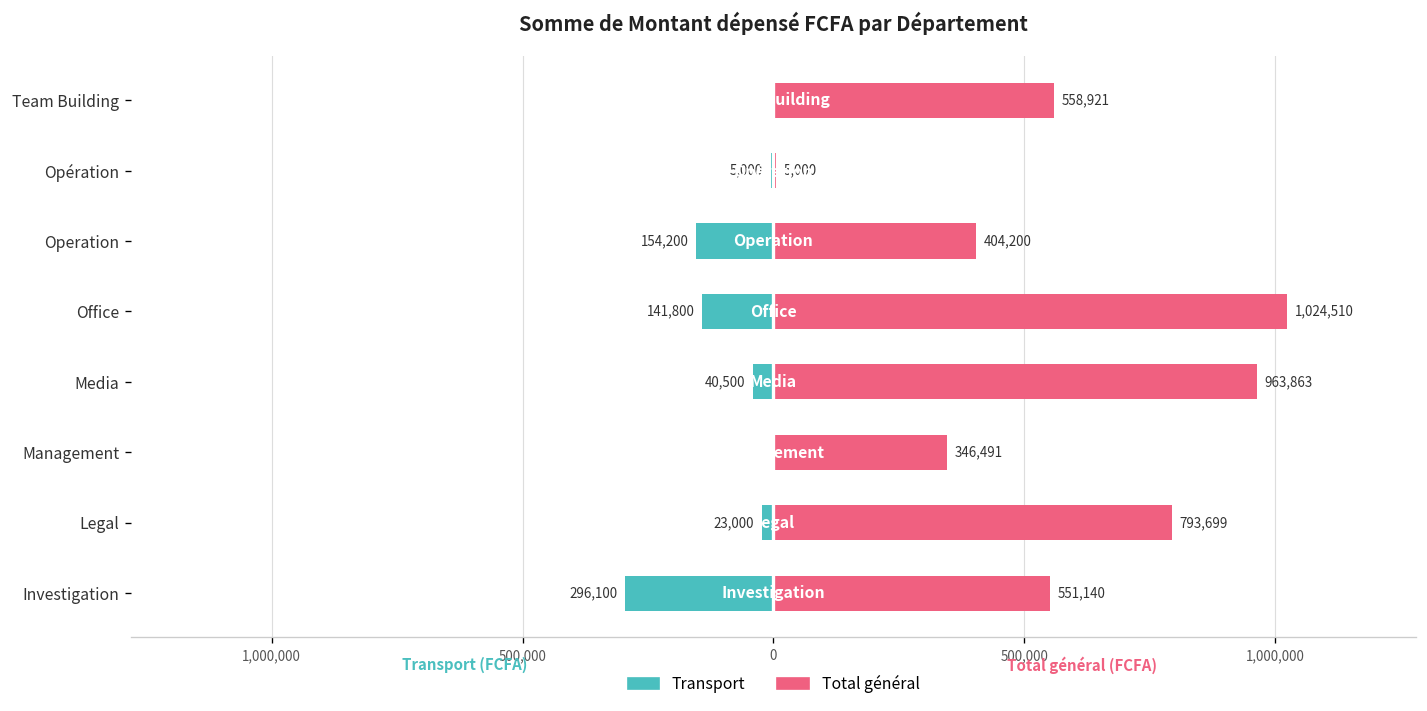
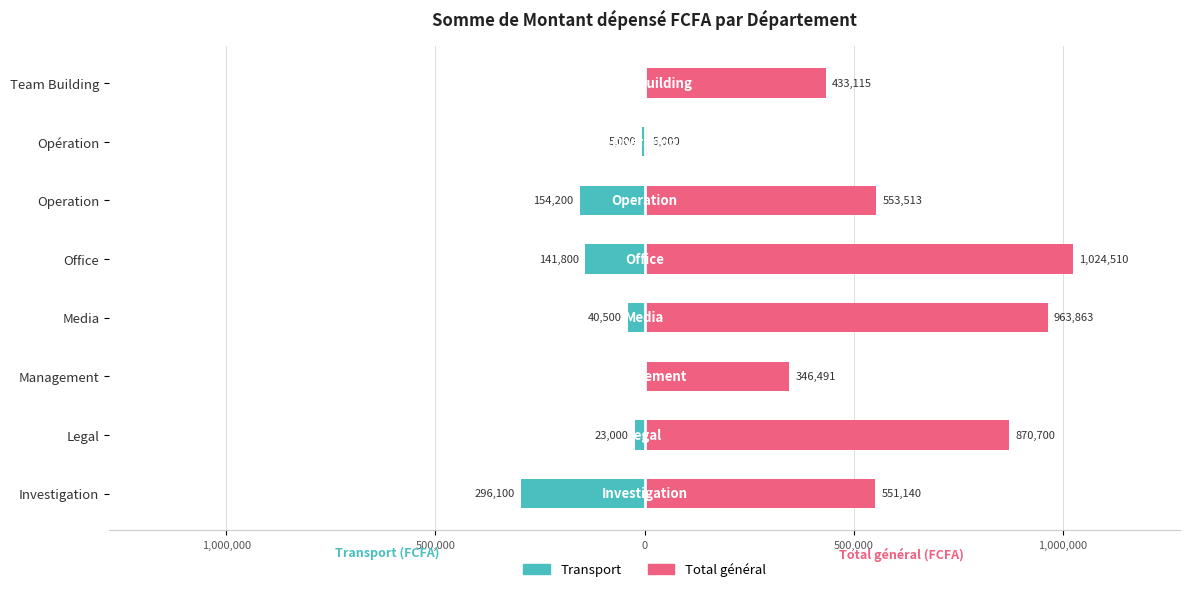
  {
    "Total général": {
-     "Team Building": "558,921",
-     "Operation": "404,200",
+     "Team Building": "433,115",
+     "Operation": "553,513",
      "Office": "1,024,510",
      "Media": "963,863",
      "Management": "346,491",
-     "Legal": "793,699",
+     "Legal": "870,700",
      "Investigation": "551,140"
    }
  }
